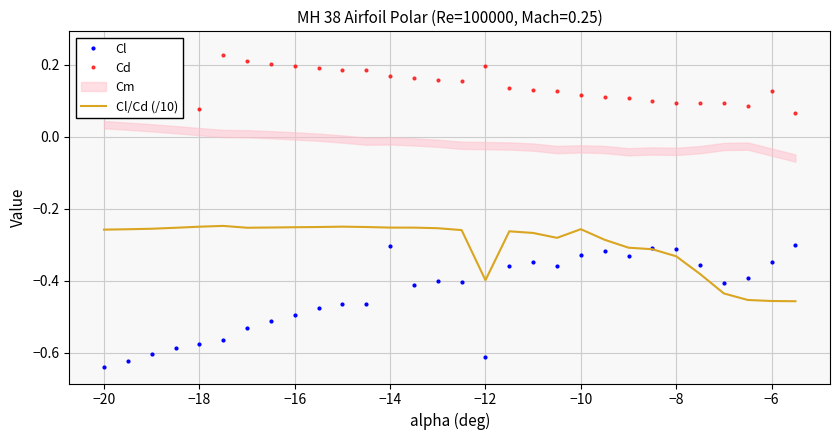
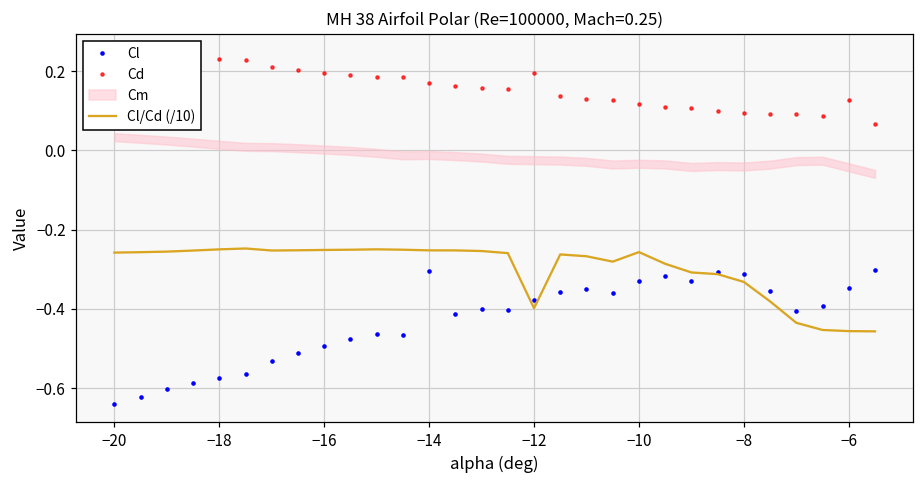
  {
    "Cl": {
      "−20": -0.64,
      "−18": -0.57,
      "−16": -0.49,
      "−14": -0.30,
-     "−12": -0.61,
+     "−12": -0.38,
      "−10": -0.33,
      "−8": -0.31,
      "−6": -0.35
    },
    "Cd": {
-     "−18": 0.08,
+     "−18": 0.23,
      "−16": 0.20,
      "−14": 0.17,
      "−12": 0.20,
      "−10": 0.12,
      "−8": 0.09,
      "−6": 0.13
    },
    "Cl/Cd (/10)": {
      "−20": -0.26,
      "−18": -0.25,
      "−16": -0.25,
      "−14": -0.25,
      "−12": -0.40,
      "−10": -0.26,
      "−8": -0.33,
      "−6": -0.46
    }
  }
